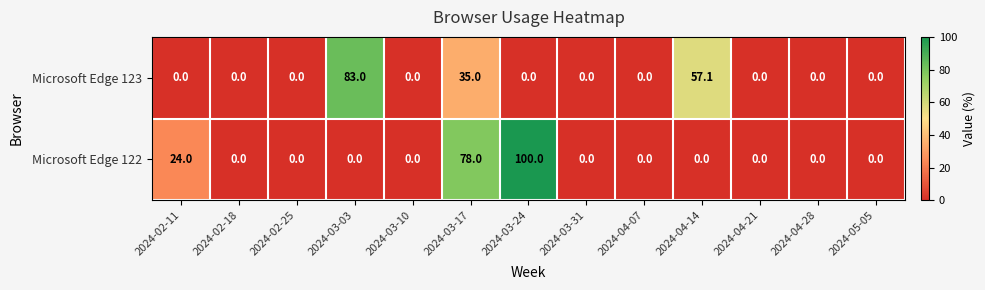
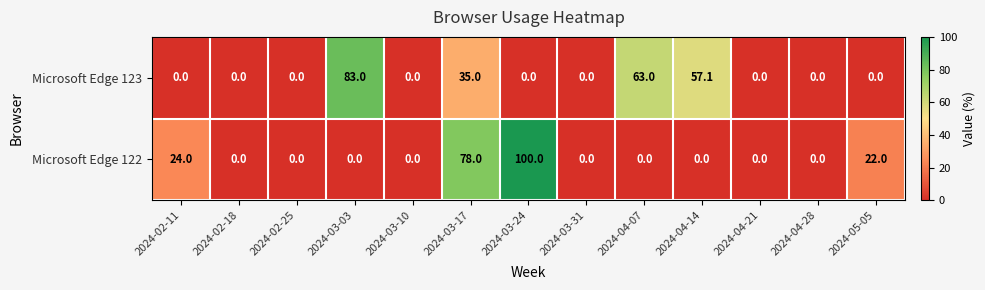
  {
    "Microsoft Edge 123": {
      "2024-02-11": 0.0,
      "2024-02-18": 0.0,
      "2024-02-25": 0.0,
      "2024-03-03": 83.0,
      "2024-03-10": 0.0,
      "2024-03-17": 35.0,
      "2024-03-24": 0.0,
      "2024-03-31": 0.0,
-     "2024-04-07": 0.0,
+     "2024-04-07": 63.0,
      "2024-04-14": 57.1,
      "2024-04-21": 0.0,
      "2024-04-28": 0.0,
      "2024-05-05": 0.0
    },
    "Microsoft Edge 122": {
      "2024-02-11": 24.0,
      "2024-02-18": 0.0,
      "2024-02-25": 0.0,
      "2024-03-03": 0.0,
      "2024-03-10": 0.0,
      "2024-03-17": 78.0,
      "2024-03-24": 100.0,
      "2024-03-31": 0.0,
      "2024-04-07": 0.0,
      "2024-04-14": 0.0,
      "2024-04-21": 0.0,
      "2024-04-28": 0.0,
-     "2024-05-05": 0.0
+     "2024-05-05": 22.0
    }
  }
